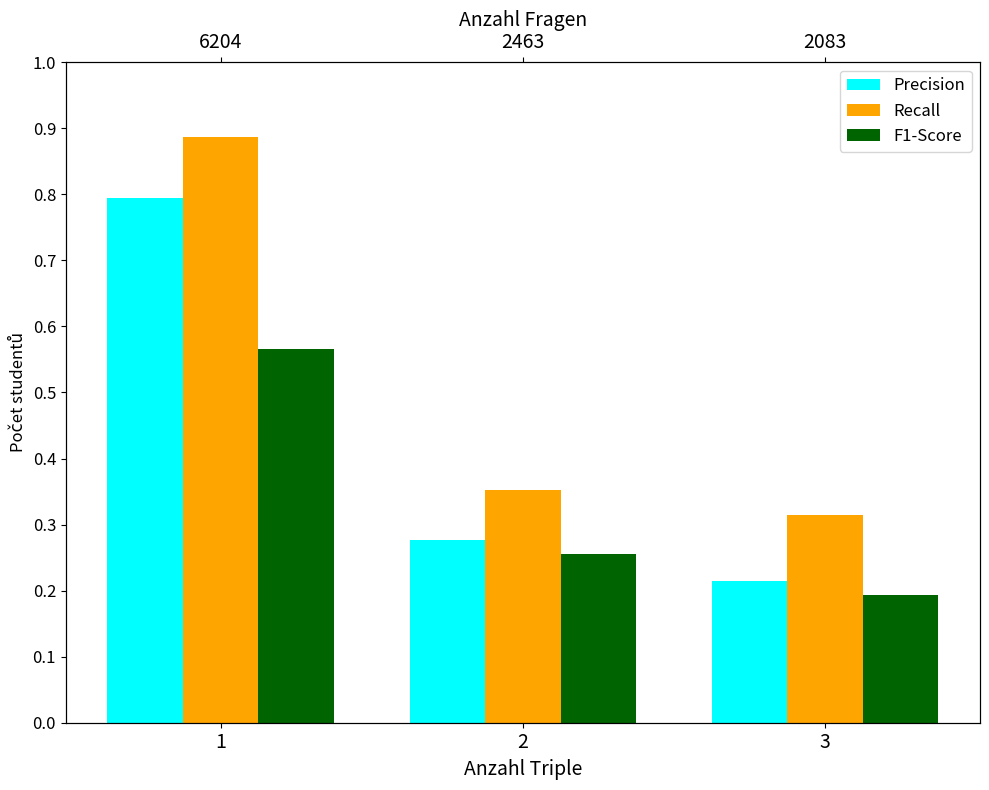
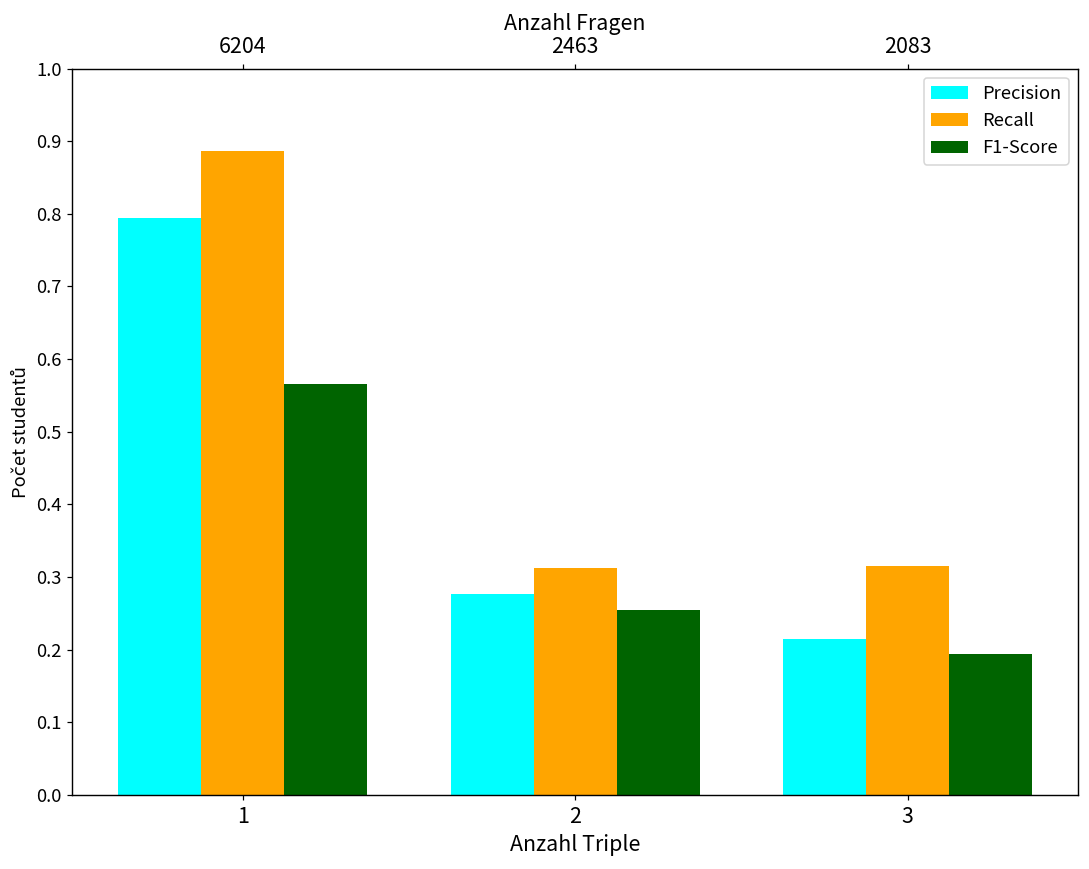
  {
    "Recall": {
      "1": 0.89,
-     "2": 0.35,
+     "2": 0.31,
      "3": 0.31
    }
  }
